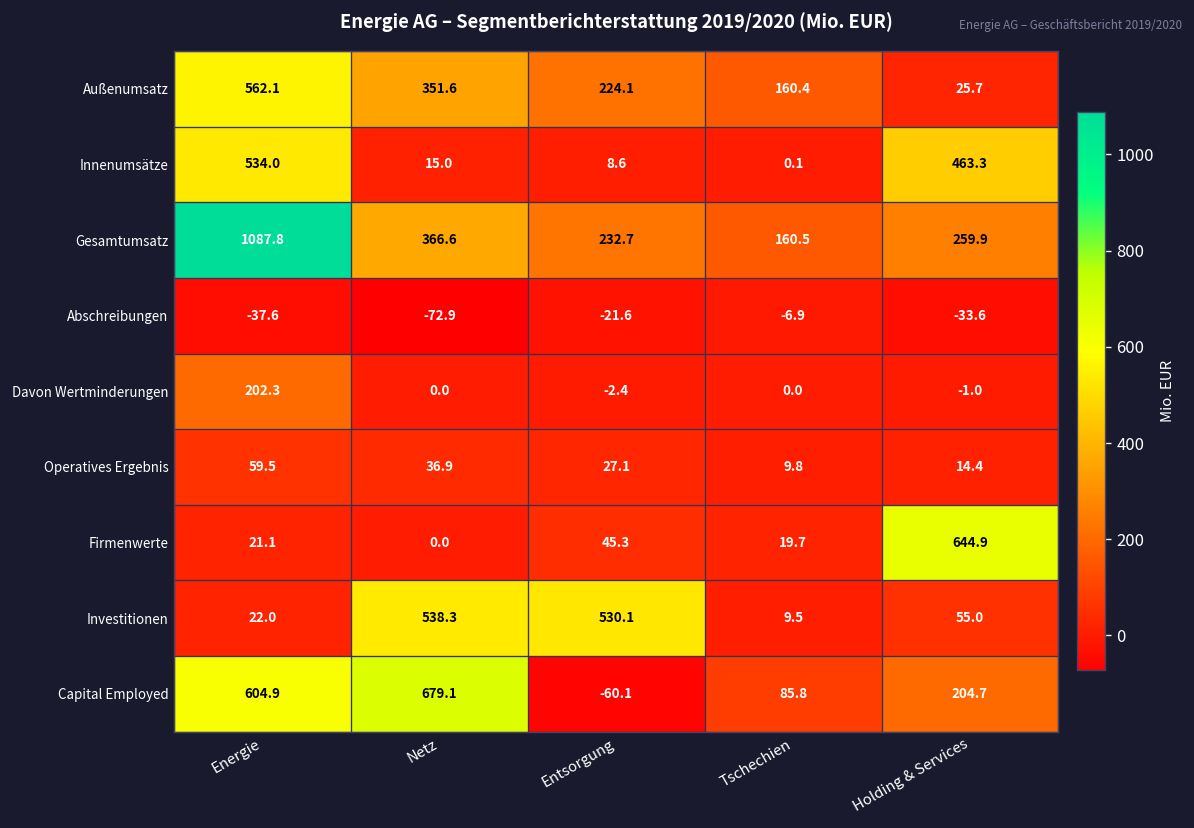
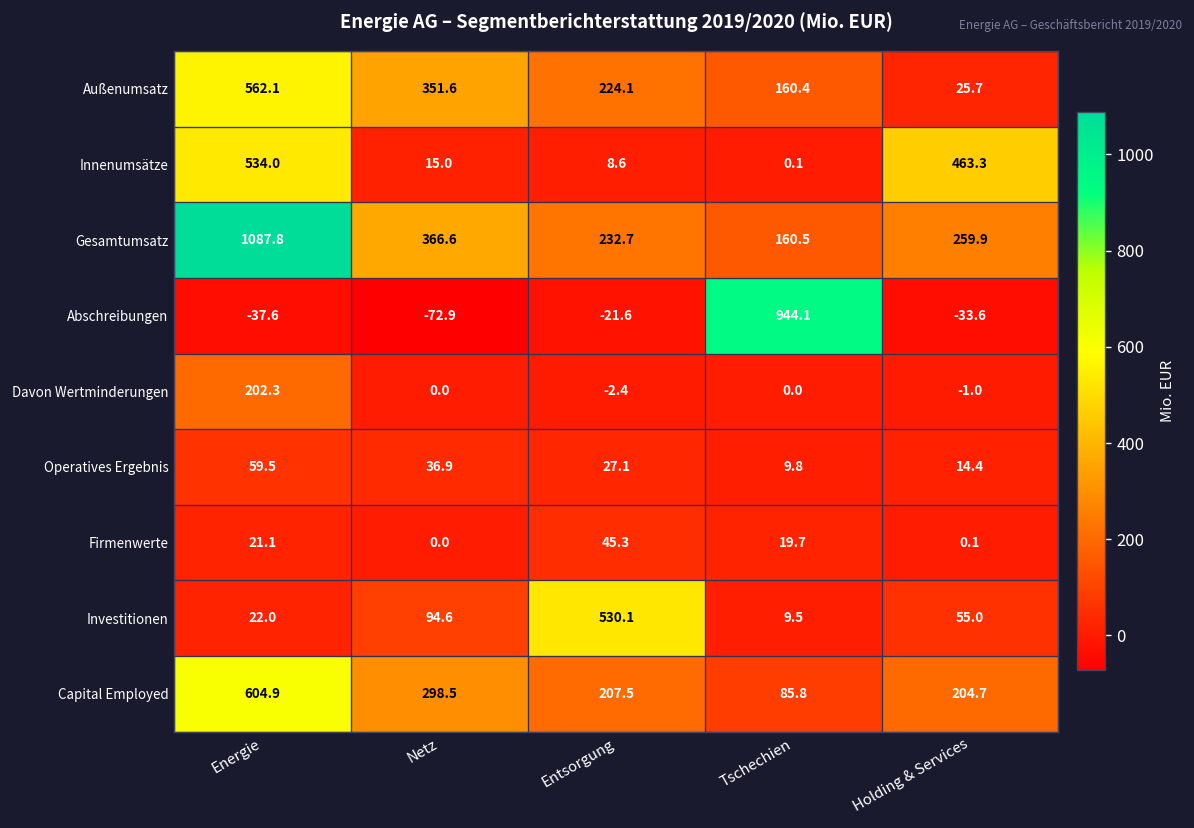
  {
    "Außenumsatz": {
      "Energie": 562.1,
      "Netz": 351.6,
      "Entsorgung": 224.1,
      "Tschechien": 160.4,
      "Holding & Services": 25.7
    },
    "Innenumsätze": {
      "Energie": 534.0,
      "Netz": 15.0,
      "Entsorgung": 8.6,
      "Tschechien": 0.1,
      "Holding & Services": 463.3
    },
    "Gesamtumsatz": {
      "Energie": 1087.8,
      "Netz": 366.6,
      "Entsorgung": 232.7,
      "Tschechien": 160.5,
      "Holding & Services": 259.9
    },
    "Abschreibungen": {
      "Energie": -37.6,
      "Netz": -72.9,
      "Entsorgung": -21.6,
-     "Tschechien": -6.9,
+     "Tschechien": 944.1,
      "Holding & Services": -33.6
    },
    "Davon Wertminderungen": {
      "Energie": 202.3,
      "Netz": 0.0,
      "Entsorgung": -2.4,
      "Tschechien": 0.0,
      "Holding & Services": -1.0
    },
    "Operatives Ergebnis": {
      "Energie": 59.5,
      "Netz": 36.9,
      "Entsorgung": 27.1,
      "Tschechien": 9.8,
      "Holding & Services": 14.4
    },
    "Firmenwerte": {
      "Energie": 21.1,
      "Netz": 0.0,
      "Entsorgung": 45.3,
      "Tschechien": 19.7,
-     "Holding & Services": 644.9
+     "Holding & Services": 0.1
    },
    "Investitionen": {
      "Energie": 22.0,
-     "Netz": 538.3,
+     "Netz": 94.6,
      "Entsorgung": 530.1,
      "Tschechien": 9.5,
      "Holding & Services": 55.0
    },
    "Capital Employed": {
      "Energie": 604.9,
-     "Netz": 679.1,
-     "Entsorgung": -60.1,
+     "Netz": 298.5,
+     "Entsorgung": 207.5,
      "Tschechien": 85.8,
      "Holding & Services": 204.7
    }
  }
